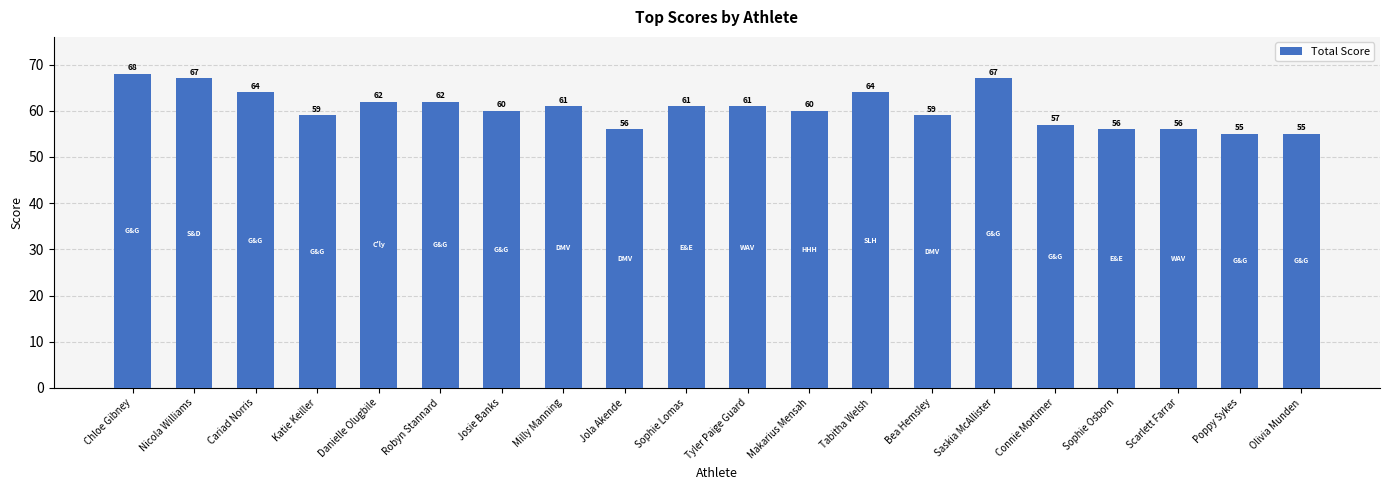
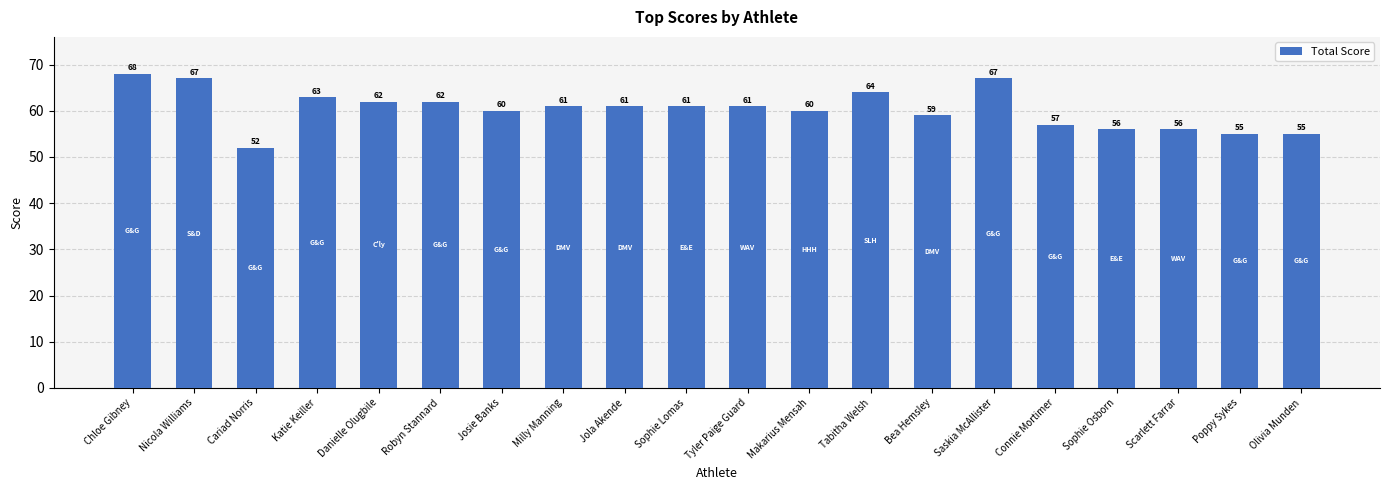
  {
    "Chloe Gibney": 68,
    "Nicola Williams": 67,
-   "Cariad Norris": 64,
-   "Katie Keiller": 59,
+   "Cariad Norris": 52,
+   "Katie Keiller": 63,
    "Danielle Olugbile": 62,
    "Robyn Stannard": 62,
    "Josie Banks": 60,
    "Milly Manning": 61,
-   "Jola Akende": 56,
+   "Jola Akende": 61,
    "Sophie Lomas": 61,
    "Tyler Paige Guard": 61,
    "Makarius Mensah": 60,
    "Tabitha Welsh": 64,
    "Bea Hemsley": 59,
    "Saskia McAllister": 67,
    "Connie Mortimer": 57,
    "Sophie Osborn": 56,
    "Scarlett Farrar": 56,
    "Poppy Sykes": 55,
    "Olivia Munden": 55
  }
